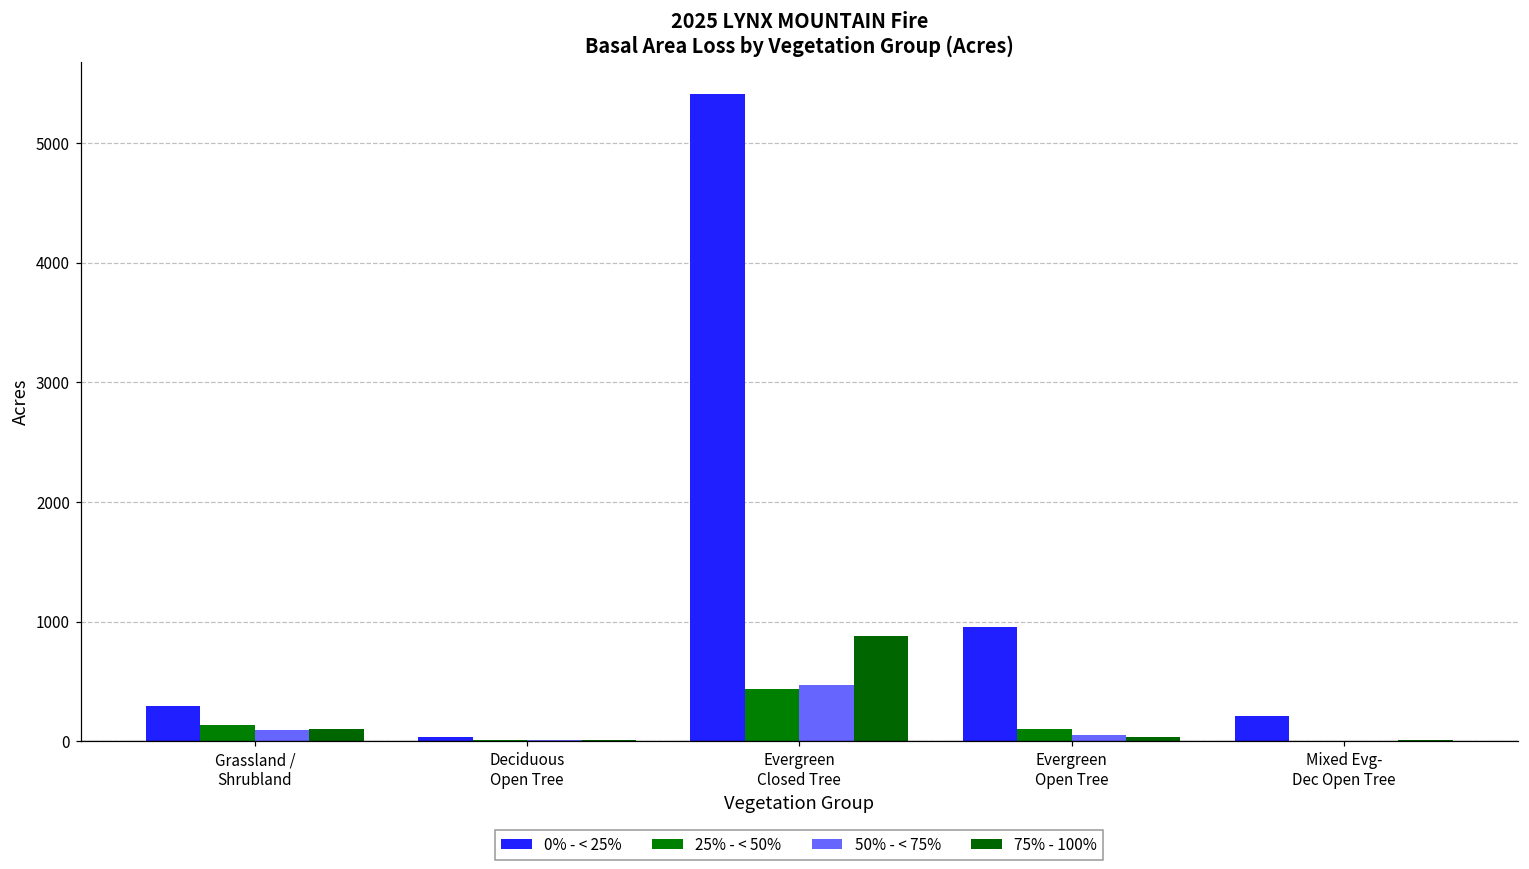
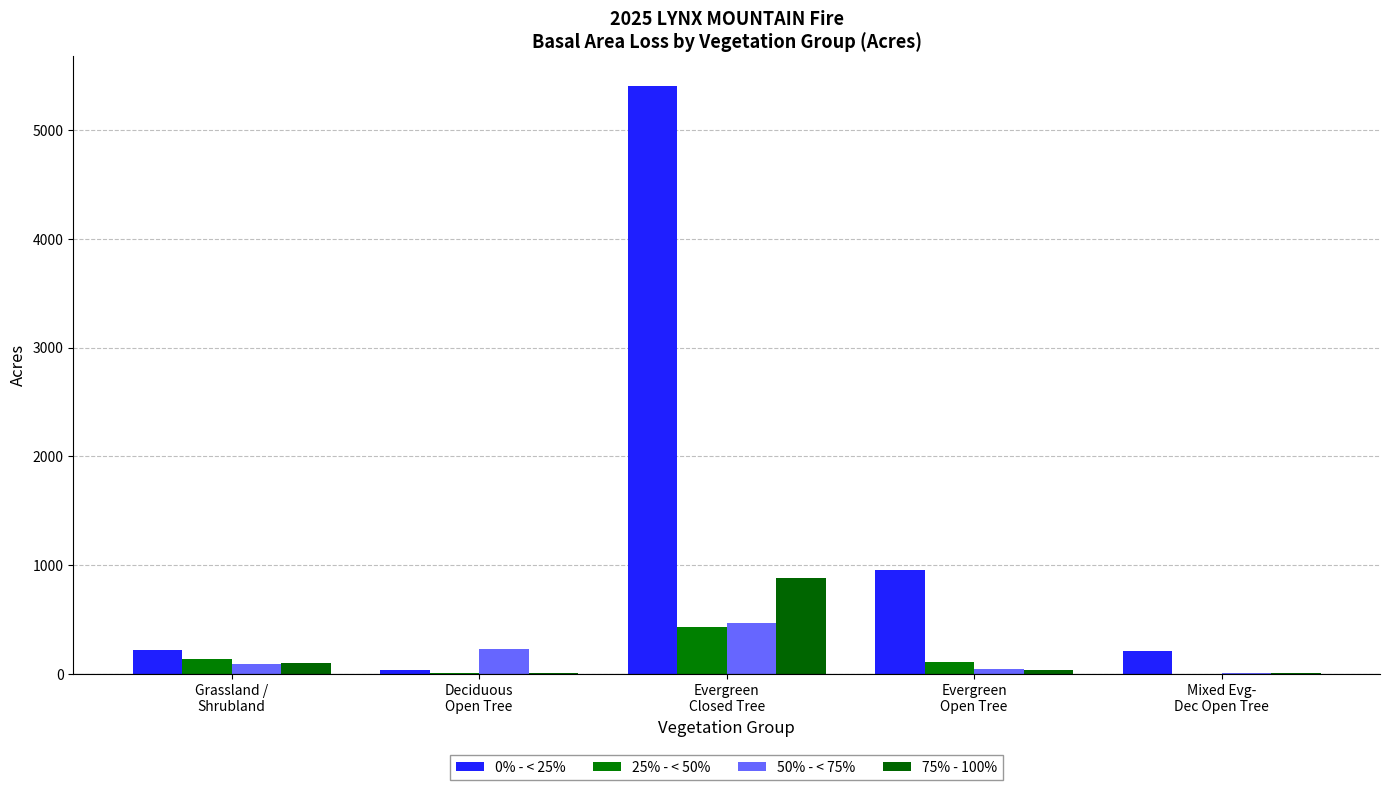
  {
    "0% - < 25%": {
-     "Grassland / Shrubland": 290,
+     "Grassland / Shrubland": 220,
      "Deciduous Open Tree": 30,
      "Evergreen Closed Tree": 5410,
      "Evergreen Open Tree": 960,
      "Mixed Evg- Dec Open Tree": 210
    },
    "50% - < 75%": {
      "Grassland / Shrubland": 90,
-     "Deciduous Open Tree": 10,
+     "Deciduous Open Tree": 230,
      "Evergreen Closed Tree": 470,
      "Evergreen Open Tree": 50
    }
  }
